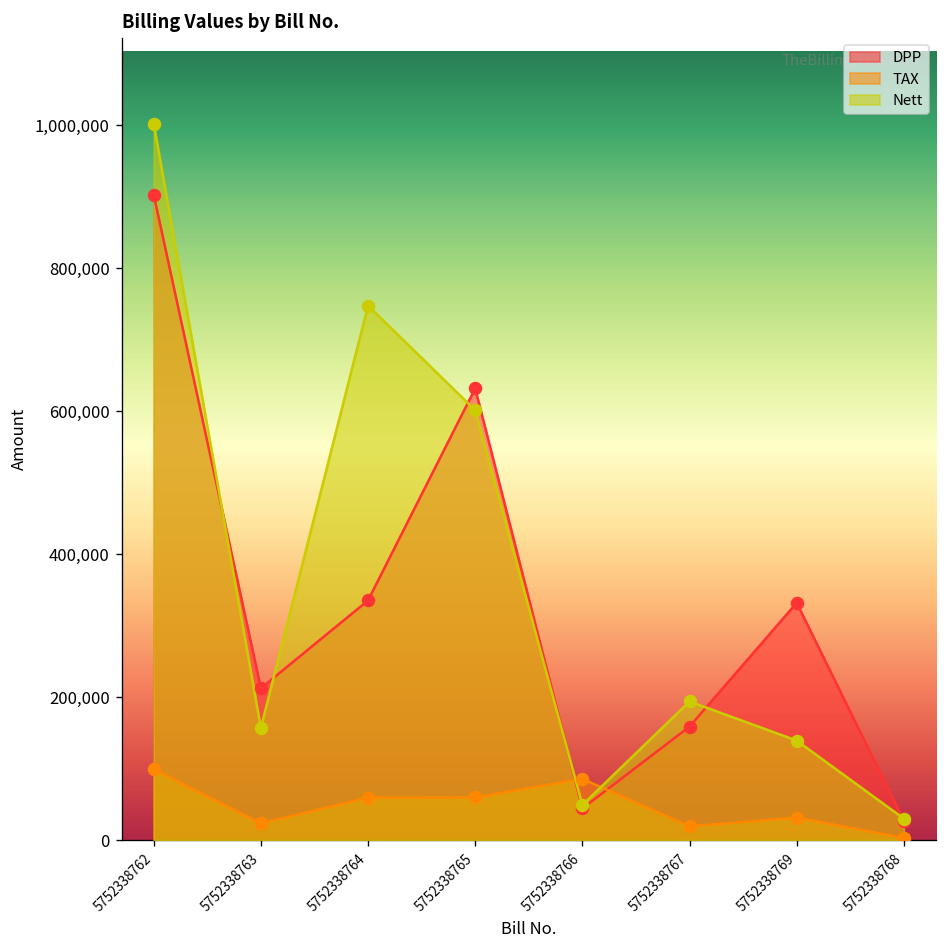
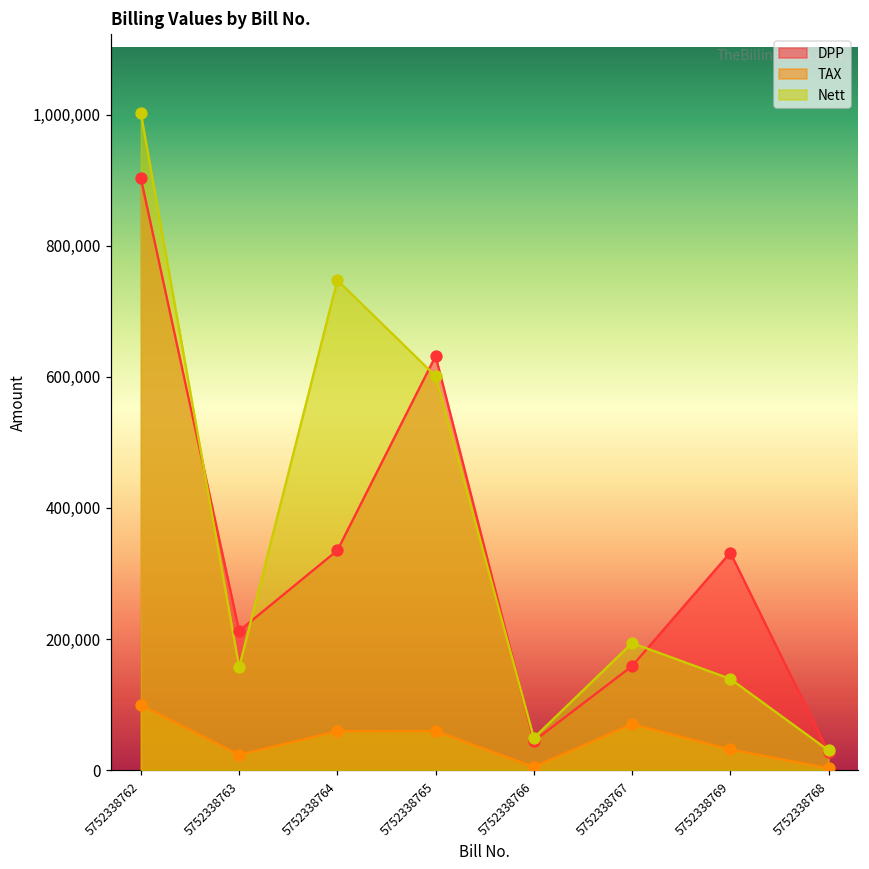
  {
    "DPP": {
      "5752338762": "900,000",
      "5752338763": "210,000",
      "5752338764": "340,000",
      "5752338765": "630,000",
      "5752338766": "40,000",
      "5752338767": "160,000",
      "5752338769": "330,000"
    },
    "TAX": {
      "5752338762": "100,000",
      "5752338763": "20,000",
      "5752338764": "60,000",
      "5752338765": "60,000",
-     "5752338766": "90,000",
-     "5752338767": "20,000",
+     "5752338766": "0",
+     "5752338767": "70,000",
      "5752338769": "30,000",
      "5752338768": "0"
    },
    "Nett": {
      "5752338762": "1,000,000",
      "5752338763": "160,000",
      "5752338764": "750,000",
      "5752338765": "600,000",
      "5752338766": "50,000",
      "5752338767": "190,000",
      "5752338769": "140,000"
    }
  }
